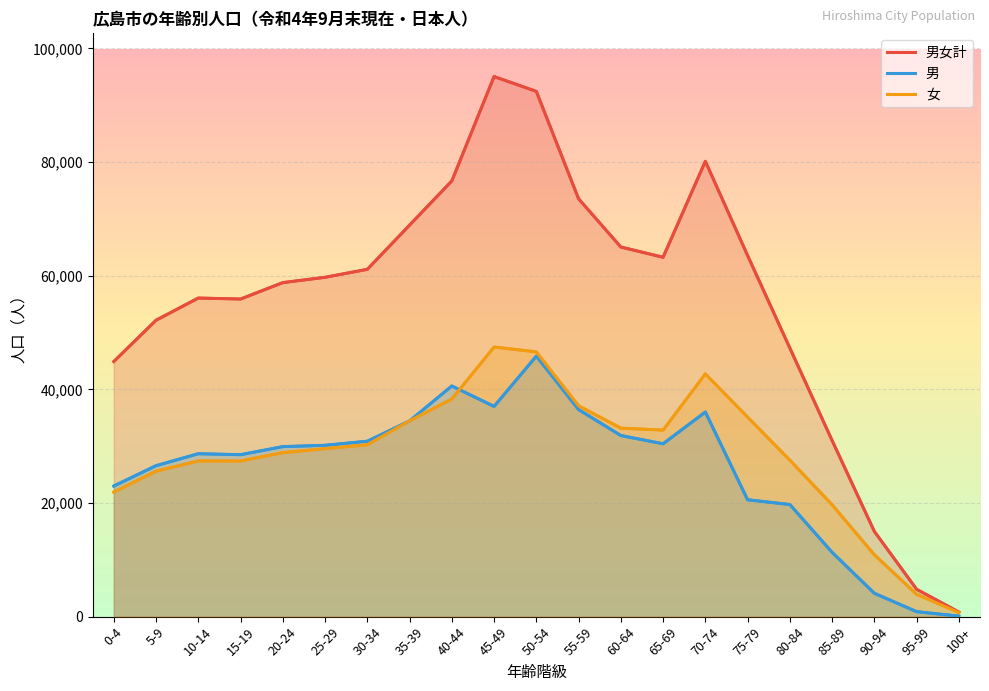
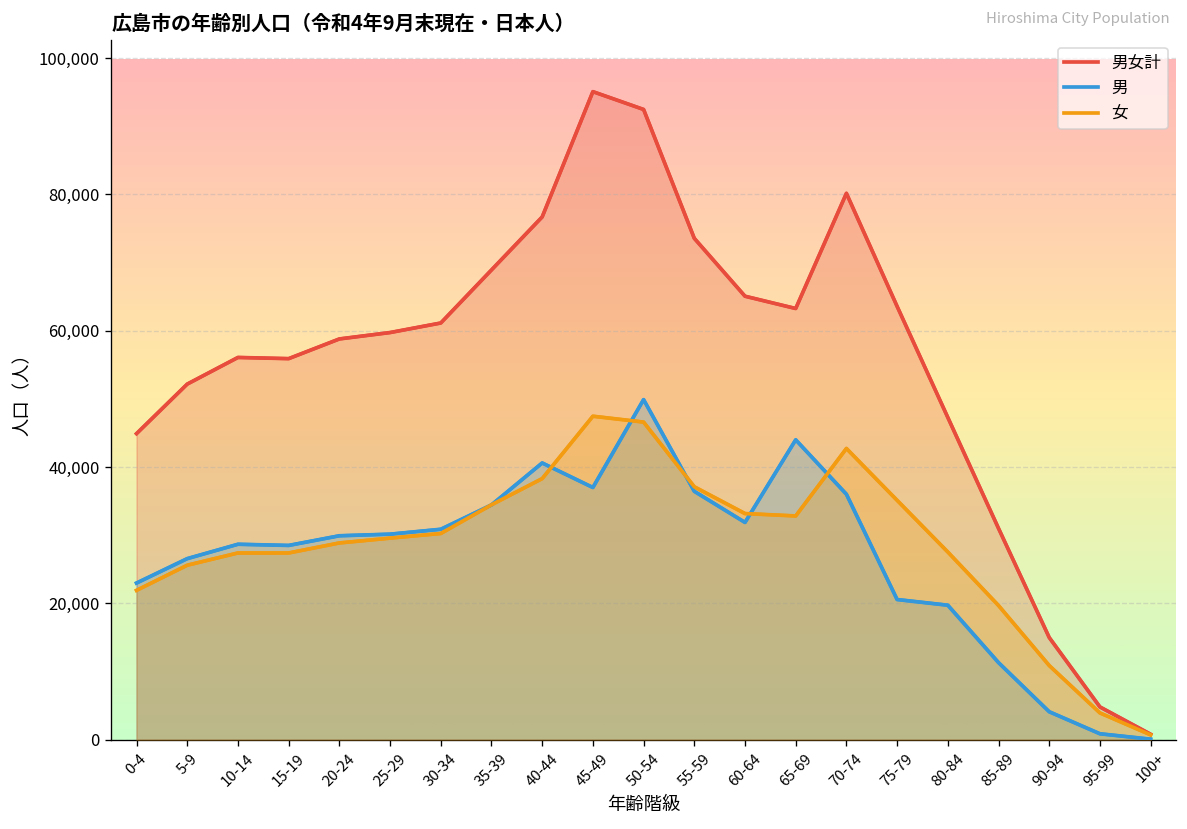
  {
    "男": {
      "0-4": "23,000",
      "5-9": "27,000",
      "10-14": "29,000",
      "15-19": "29,000",
      "20-24": "30,000",
      "25-29": "30,000",
      "30-34": "31,000",
      "40-44": "41,000",
      "45-49": "37,000",
-     "50-54": "46,000",
+     "50-54": "50,000",
      "55-59": "36,000",
      "60-64": "32,000",
-     "65-69": "30,000",
+     "65-69": "44,000",
      "70-74": "36,000",
      "75-79": "21,000",
      "80-84": "20,000",
      "85-89": "11,000",
      "90-94": "4,000",
      "95-99": "1,000",
      "100+": "0"
    }
  }
